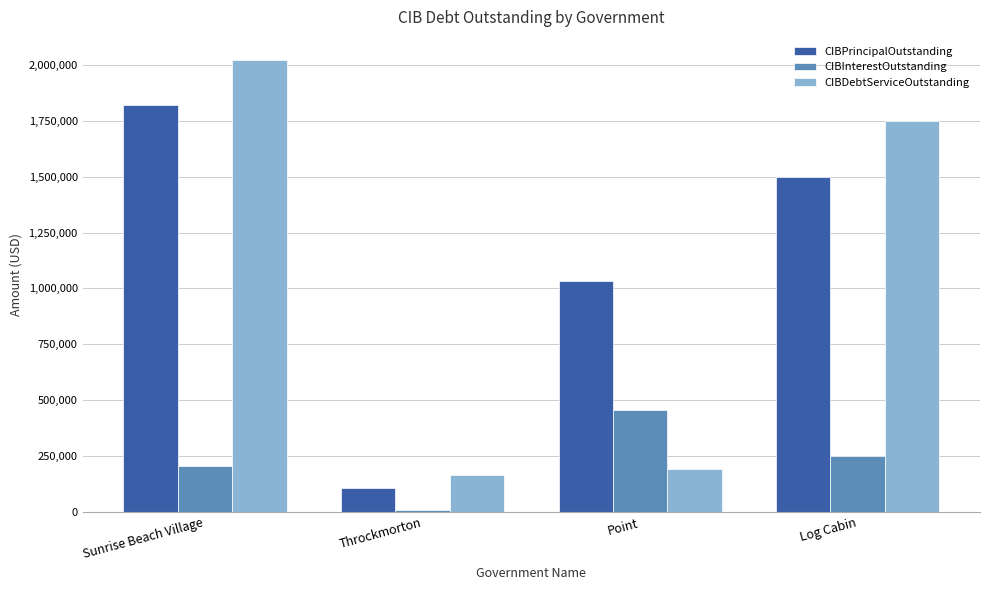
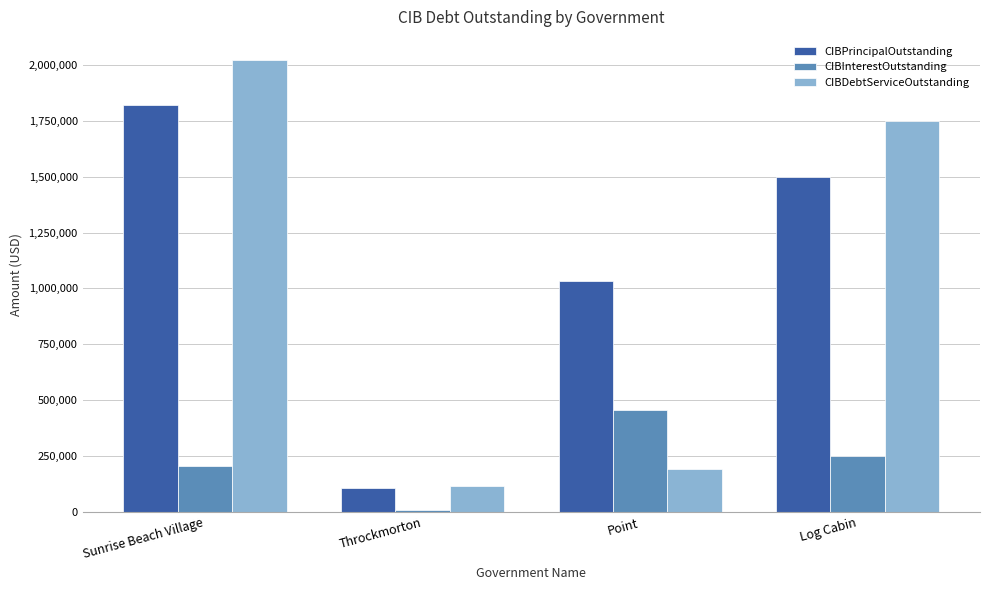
  {
    "CIBDebtServiceOutstanding": {
      "Sunrise Beach Village": "2,020,000",
-     "Throckmorton": "170,000",
+     "Throckmorton": "120,000",
      "Point": "190,000",
      "Log Cabin": "1,750,000"
    }
  }
